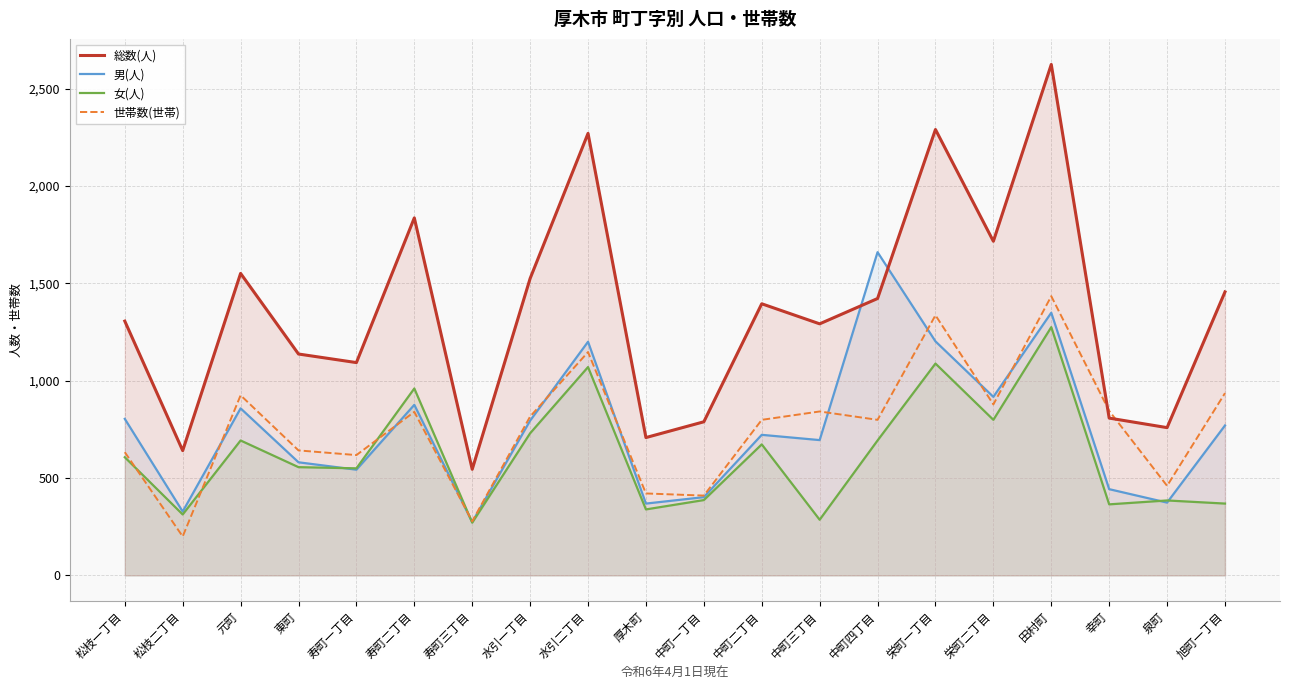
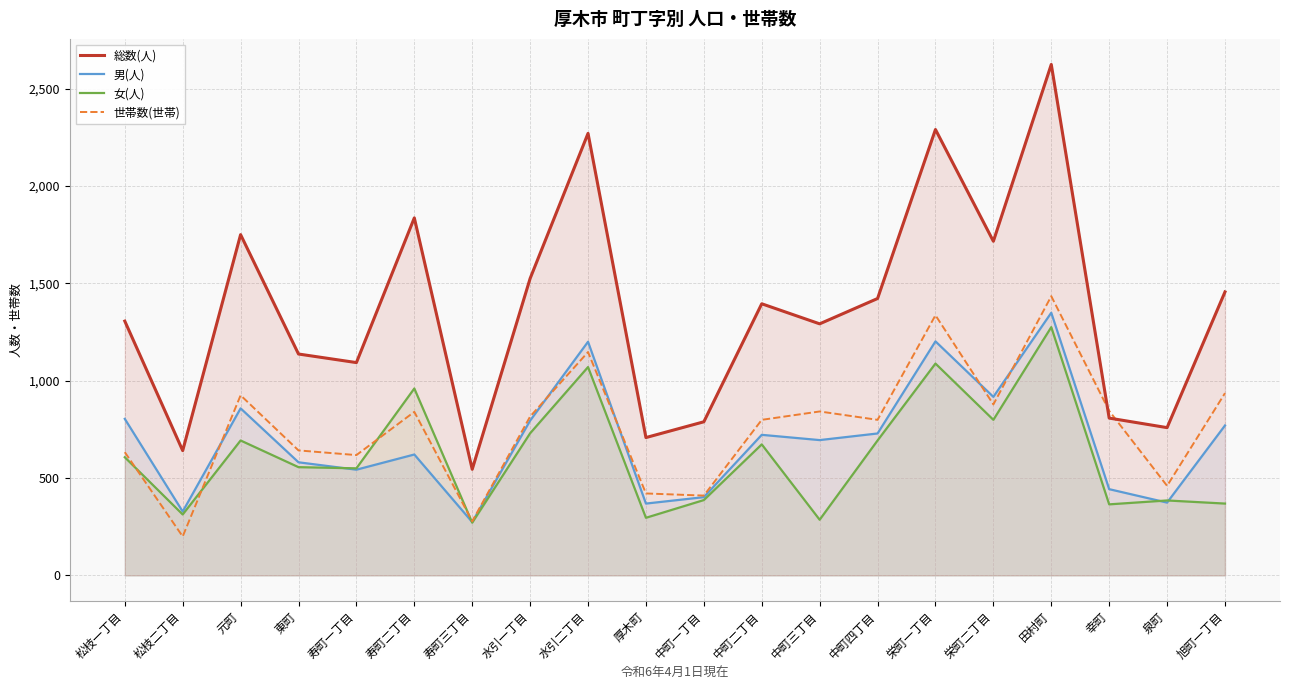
  {
    "総数(人)": {
      "松枝一丁目": "1,310",
      "松枝二丁目": "640",
-     "元町": "1,550",
+     "元町": "1,750",
      "東町": "1,140",
      "寿町一丁目": "1,090",
      "寿町二丁目": "1,840",
      "寿町三丁目": "550",
      "水引一丁目": "1,530",
      "水引二丁目": "2,270",
      "厚木町": "710",
      "中町一丁目": "790",
      "中町二丁目": "1,400",
      "中町三丁目": "1,290",
      "中町四丁目": "1,420",
      "栄町一丁目": "2,290",
      "栄町二丁目": "1,720",
      "田村町": "2,620",
      "幸町": "810",
      "泉町": "760",
      "旭町一丁目": "1,460"
    },
    "男(人)": {
      "松枝一丁目": "800",
      "松枝二丁目": "330",
      "元町": "860",
      "東町": "580",
-     "寿町二丁目": "880",
+     "寿町二丁目": "620",
      "水引一丁目": "800",
      "水引二丁目": "1,200",
      "厚木町": "370",
      "中町二丁目": "720",
      "中町三丁目": "700",
-     "中町四丁目": "1,660",
+     "中町四丁目": "730",
      "栄町一丁目": "1,200",
      "栄町二丁目": "920",
      "田村町": "1,350",
      "幸町": "440",
      "旭町一丁目": "770"
    },
    "女(人)": {
      "松枝一丁目": "610",
      "松枝二丁目": "310",
      "元町": "690",
      "東町": "560",
      "寿町二丁目": "960",
      "水引一丁目": "730",
      "水引二丁目": "1,070",
-     "厚木町": "340",
+     "厚木町": "300",
      "中町一丁目": "390",
      "中町二丁目": "670",
      "中町三丁目": "290",
      "中町四丁目": "690",
      "栄町一丁目": "1,090",
      "栄町二丁目": "800",
      "田村町": "1,280",
      "幸町": "370",
      "旭町一丁目": "370"
    },
    "世帯数(世帯)": {
      "松枝一丁目": "630",
      "松枝二丁目": "200",
      "元町": "930",
      "東町": "640",
      "寿町一丁目": "620",
      "寿町二丁目": "840",
      "水引一丁目": "820",
      "水引二丁目": "1,150",
      "厚木町": "420",
      "中町二丁目": "800",
      "中町三丁目": "840",
      "中町四丁目": "800",
      "栄町一丁目": "1,340",
      "栄町二丁目": "880",
      "田村町": "1,430",
      "幸町": "850",
      "泉町": "460",
      "旭町一丁目": "940"
    }
  }
